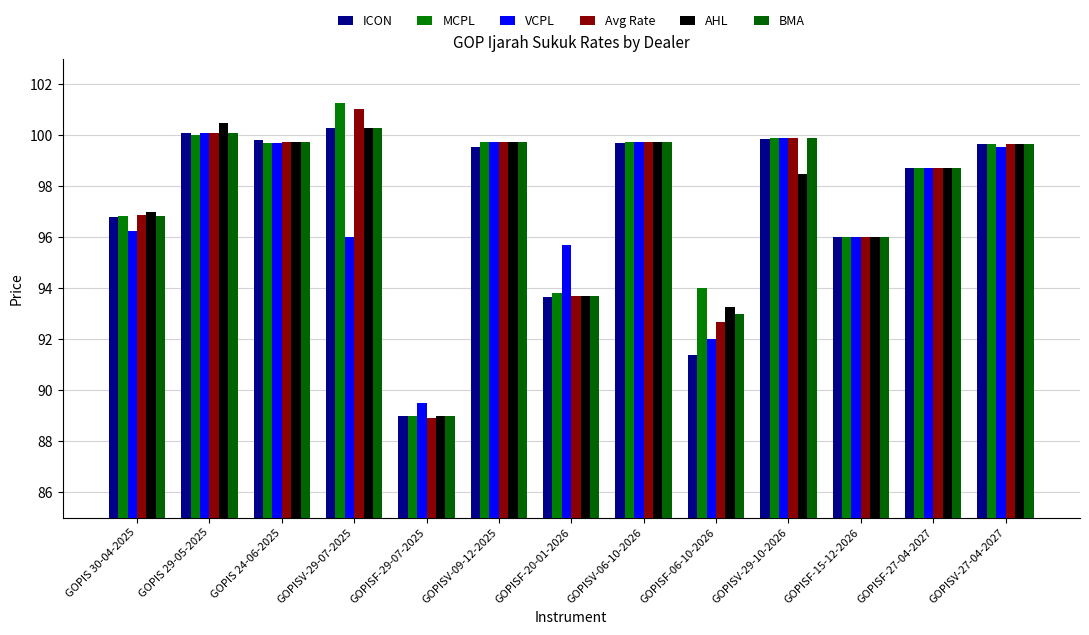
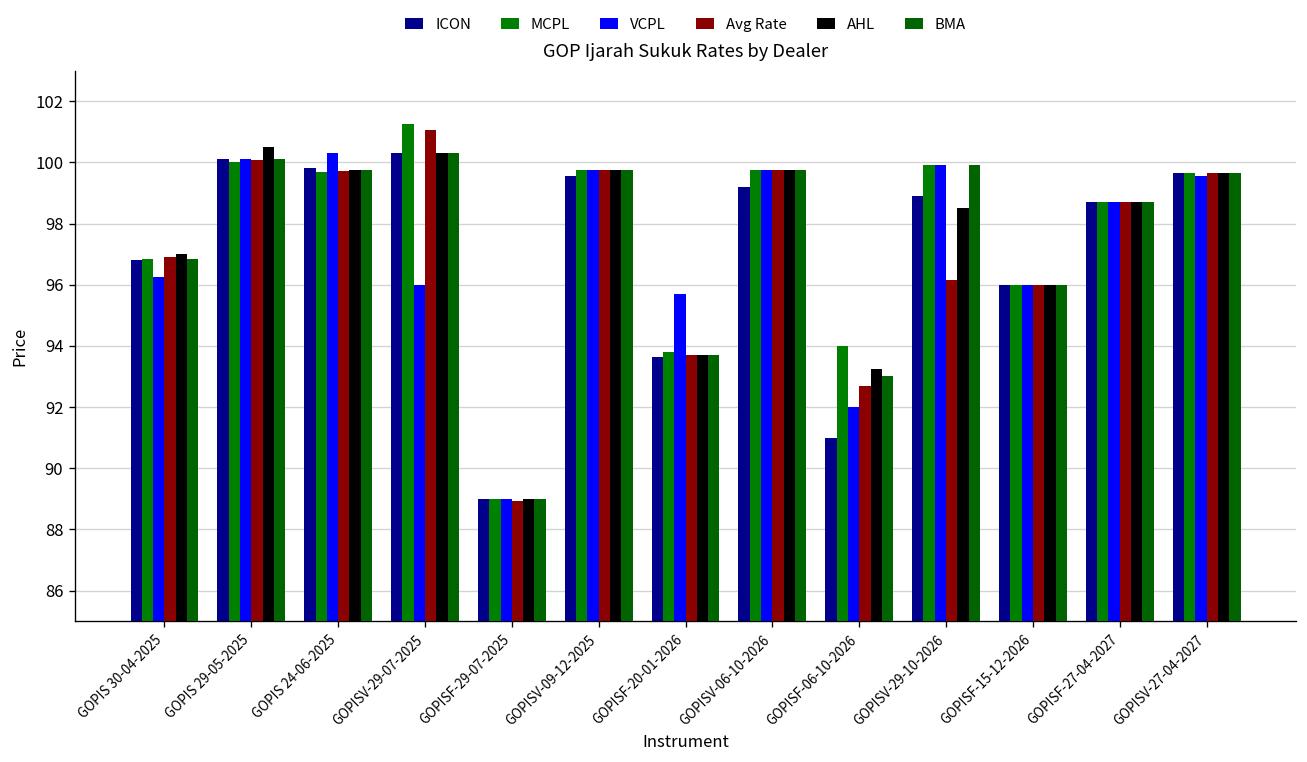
  {
    "ICON": {
      "GOPIS 30-04-2025": 96.8,
      "GOPIS 29-05-2025": 100.1,
      "GOPIS 24-06-2025": 99.8,
      "GOPISV-29-07-2025": 100.3,
      "GOPISF-29-07-2025": 89.0,
      "GOPISV-09-12-2025": 99.6,
      "GOPISF-20-01-2026": 93.7,
-     "GOPISV-06-10-2026": 99.7,
-     "GOPISF-06-10-2026": 91.4,
-     "GOPISV-29-10-2026": 99.9,
+     "GOPISV-06-10-2026": 99.2,
+     "GOPISF-06-10-2026": 91.0,
+     "GOPISV-29-10-2026": 98.9,
      "GOPISF-15-12-2026": 96.0,
      "GOPISF-27-04-2027": 98.7,
      "GOPISV-27-04-2027": 99.7
    },
    "VCPL": {
      "GOPIS 30-04-2025": 96.2,
      "GOPIS 29-05-2025": 100.1,
-     "GOPIS 24-06-2025": 99.7,
+     "GOPIS 24-06-2025": 100.3,
      "GOPISV-29-07-2025": 96.0,
-     "GOPISF-29-07-2025": 89.5,
+     "GOPISF-29-07-2025": 89.0,
      "GOPISV-09-12-2025": 99.8,
      "GOPISF-20-01-2026": 95.7,
      "GOPISV-06-10-2026": 99.8,
      "GOPISF-06-10-2026": 92.0,
      "GOPISV-29-10-2026": 99.9,
      "GOPISF-15-12-2026": 96.0,
      "GOPISF-27-04-2027": 98.7,
      "GOPISV-27-04-2027": 99.6
    },
    "Avg Rate": {
      "GOPIS 30-04-2025": 96.9,
      "GOPIS 29-05-2025": 100.1,
      "GOPIS 24-06-2025": 99.7,
      "GOPISV-29-07-2025": 101.1,
      "GOPISF-29-07-2025": 88.9,
      "GOPISV-09-12-2025": 99.8,
      "GOPISF-20-01-2026": 93.7,
      "GOPISV-06-10-2026": 99.8,
      "GOPISF-06-10-2026": 92.7,
-     "GOPISV-29-10-2026": 99.9,
+     "GOPISV-29-10-2026": 96.2,
      "GOPISF-15-12-2026": 96.0,
      "GOPISF-27-04-2027": 98.7,
      "GOPISV-27-04-2027": 99.6
    },
    "AHL": {
      "GOPIS 30-04-2025": 97.0,
      "GOPIS 29-05-2025": 100.5,
      "GOPIS 24-06-2025": 99.8,
      "GOPISV-29-07-2025": 100.3,
      "GOPISF-29-07-2025": 89.0,
      "GOPISV-09-12-2025": 99.8,
      "GOPISF-20-01-2026": 93.7,
      "GOPISV-06-10-2026": 99.8,
      "GOPISF-06-10-2026": 93.3,
      "GOPISV-29-10-2026": 98.5,
      "GOPISF-15-12-2026": 96.0,
      "GOPISF-27-04-2027": 98.7,
      "GOPISV-27-04-2027": 99.7
    }
  }
